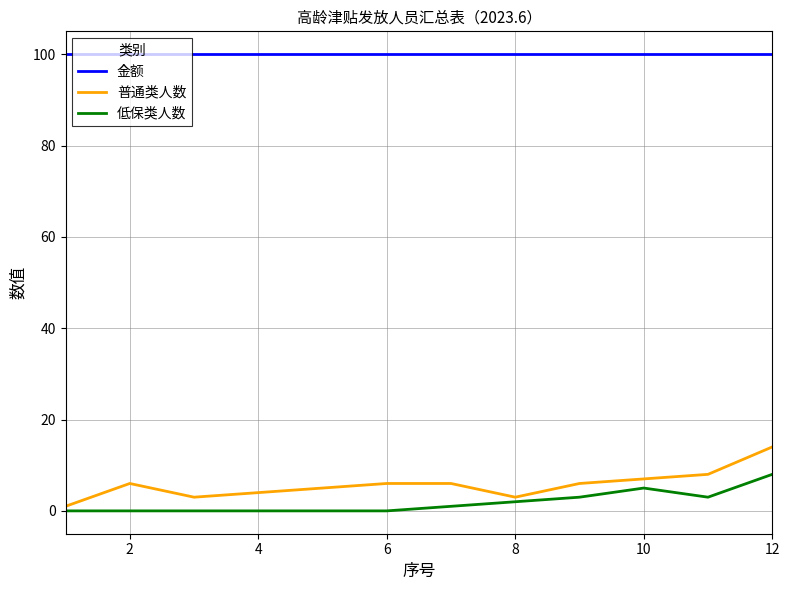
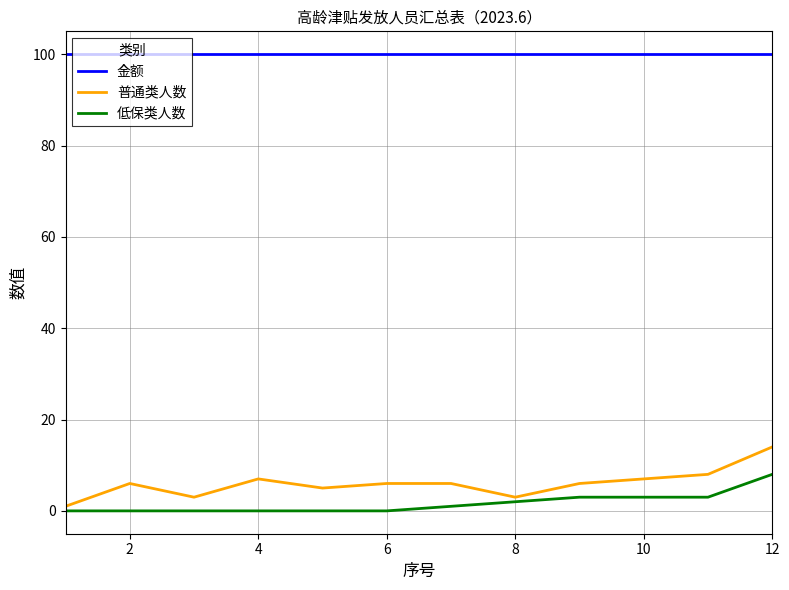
  {
    "金额": {
      "4": 100,
      "6": 100,
      "8": 100,
      "10": 100,
      "12": 100
    },
    "普通类人数": {
      "2": 6,
-     "4": 4,
+     "4": 7,
      "6": 6,
      "8": 3,
      "10": 7,
      "12": 14
    },
    "低保类人数": {
      "2": 0,
      "4": 0,
      "6": 0,
      "8": 2,
-     "10": 5,
+     "10": 3,
      "12": 8
    }
  }
